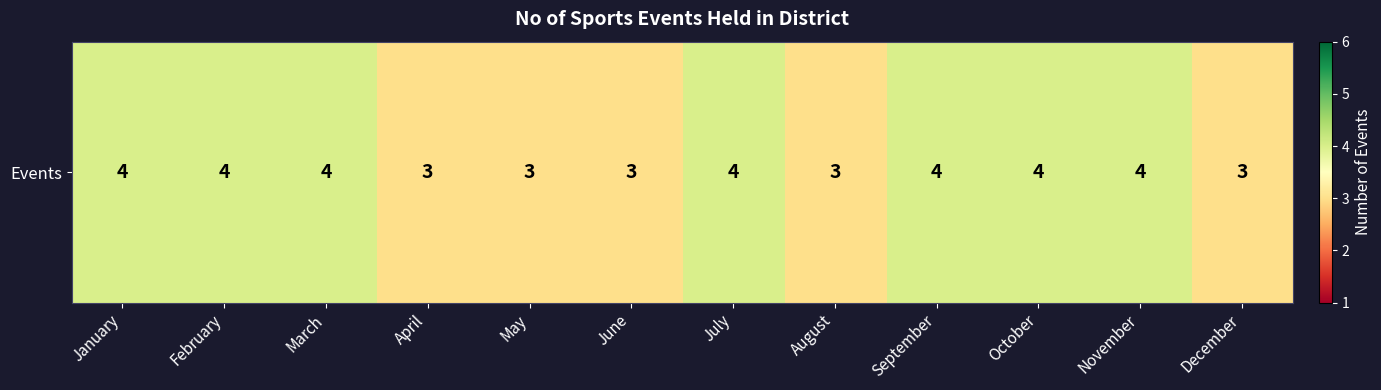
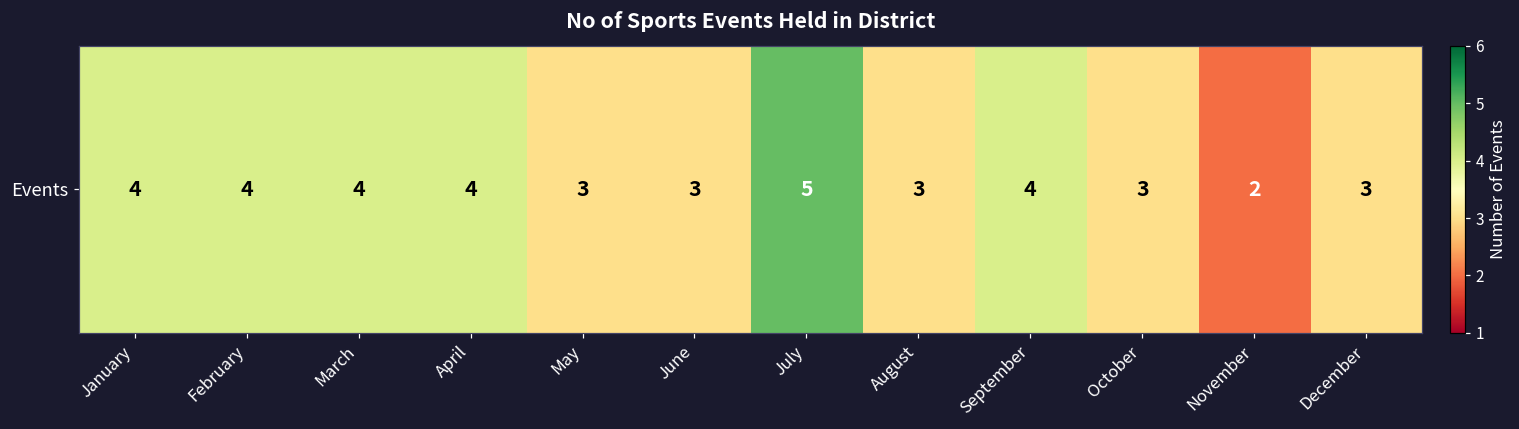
  {
    "Events": {
      "January": 4,
      "February": 4,
      "March": 4,
-     "April": 3,
+     "April": 4,
      "May": 3,
      "June": 3,
-     "July": 4,
+     "July": 5,
      "August": 3,
      "September": 4,
-     "October": 4,
-     "November": 4,
+     "October": 3,
+     "November": 2,
      "December": 3
    }
  }
